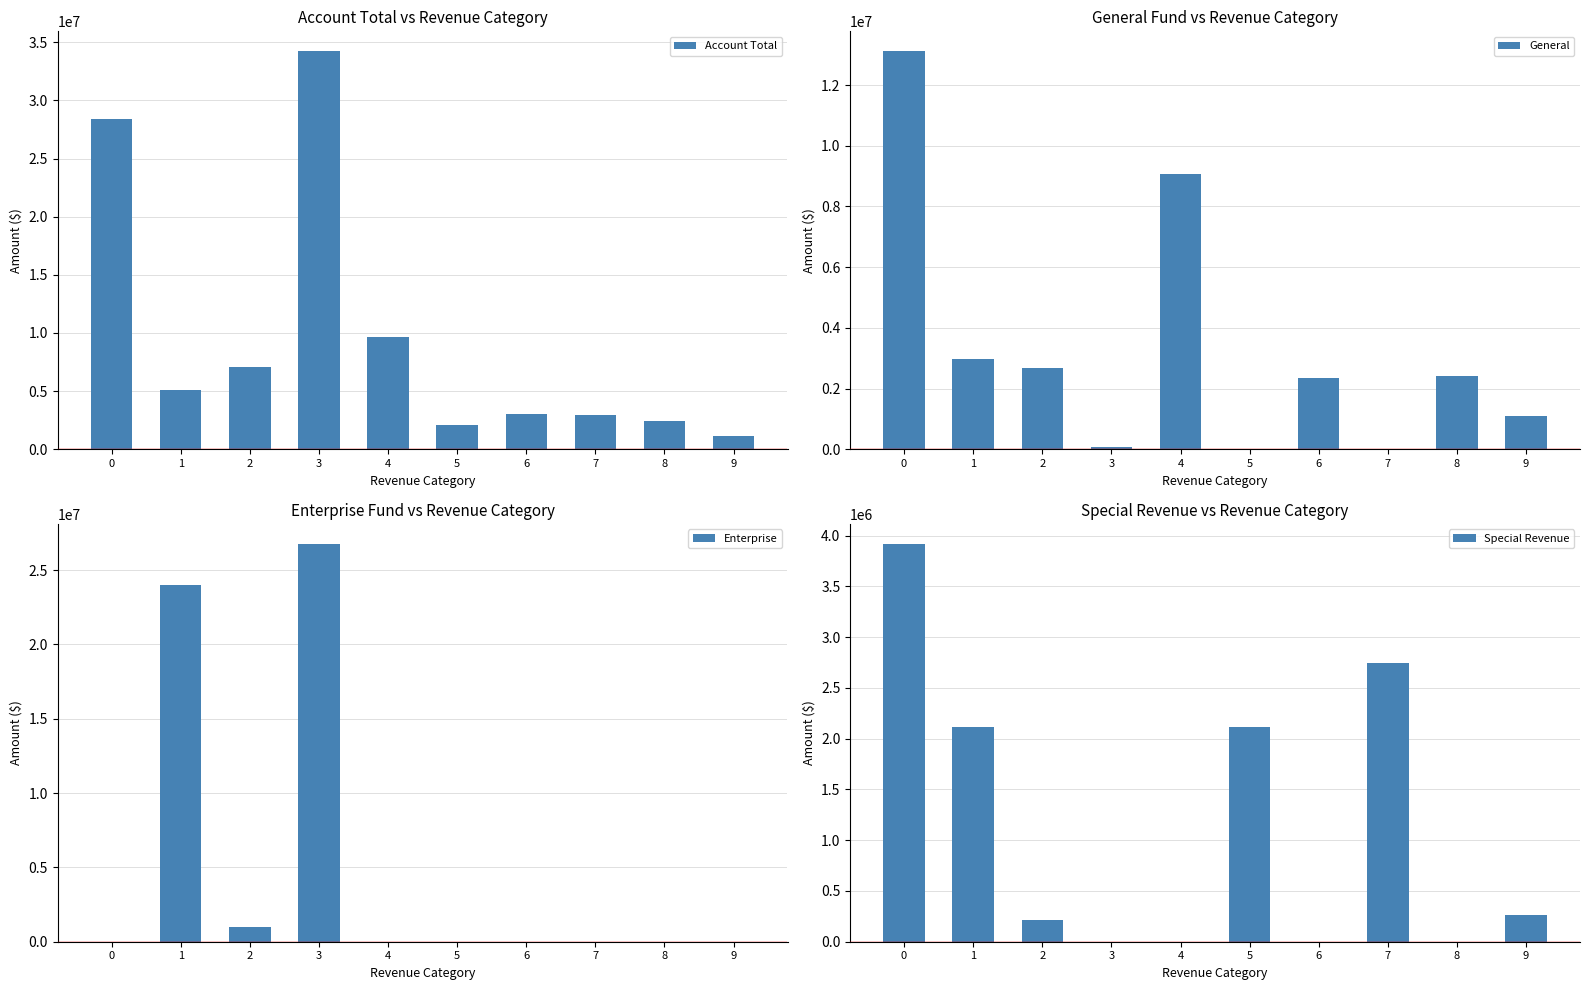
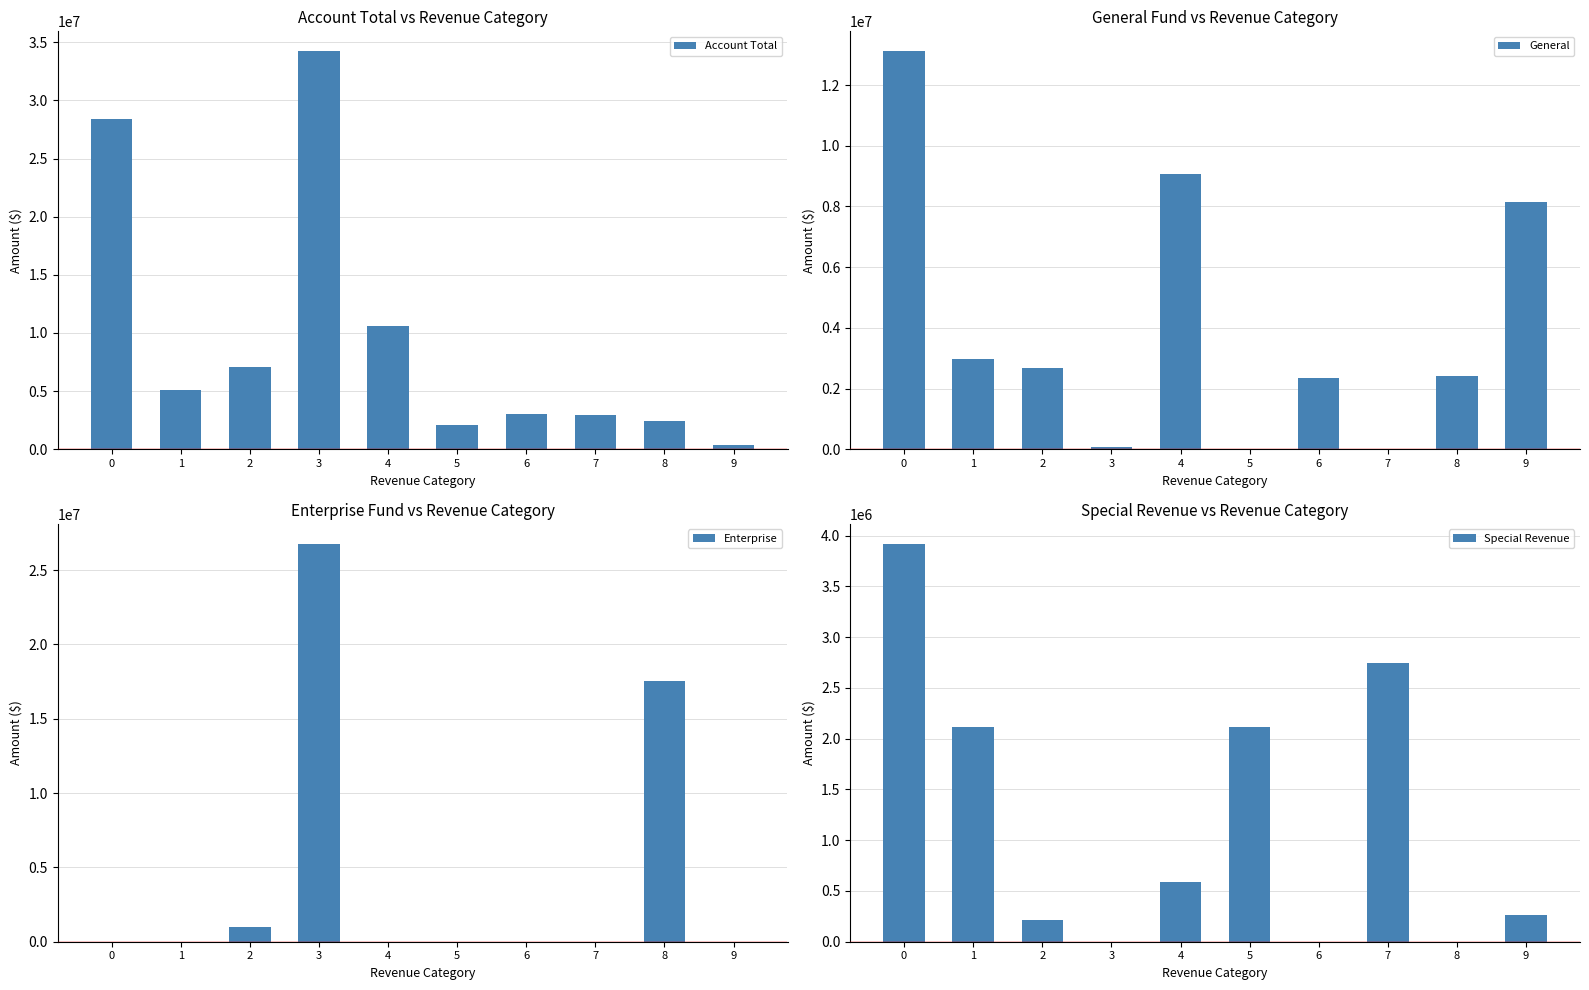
  {
    "Account Total vs Revenue Category": {
      "0": 28400000,
      "1": 5100000,
      "2": 7100000,
      "3": 34200000,
-     "4": 9600000,
+     "4": 10600000,
      "5": 2100000,
      "6": 3000000,
      "7": 3000000,
      "8": 2400000,
-     "9": 1100000
+     "9": 400000
    },
    "General Fund vs Revenue Category": {
      "0": 13100000,
      "1": 3000000,
      "2": 2700000,
      "4": 9100000,
      "5": 0,
      "6": 2300000,
      "7": 0,
      "8": 2400000,
-     "9": 1100000
+     "9": 8100000
    },
    "Enterprise Fund vs Revenue Category": {
      "0": 0,
-     "1": 24000000,
+     "1": 0,
      "2": 1000000,
      "3": 26800000,
      "4": 0,
      "5": 0,
      "6": 0,
      "7": 0,
-     "8": 0,
+     "8": 17500000,
      "9": 0
    },
    "Special Revenue vs Revenue Category": {
      "0": 3920000,
      "1": 2120000,
      "2": 220000,
      "3": 0,
-     "4": 0,
+     "4": 590000,
      "5": 2120000,
      "6": 0,
      "7": 2740000,
      "8": 0,
      "9": 270000
    }
  }
